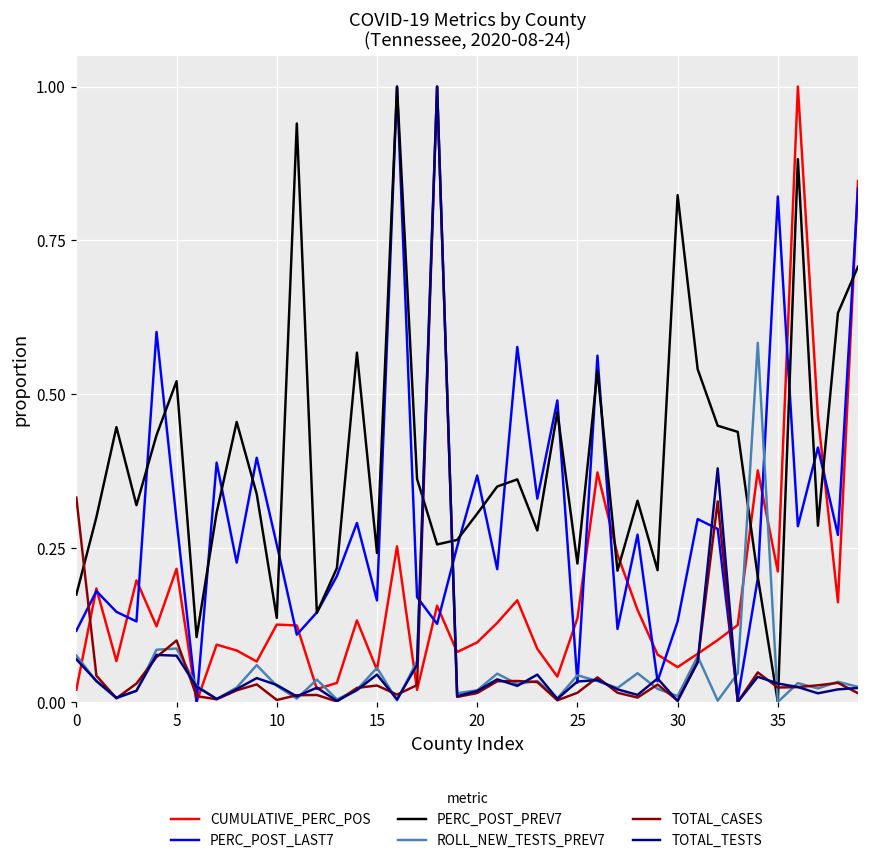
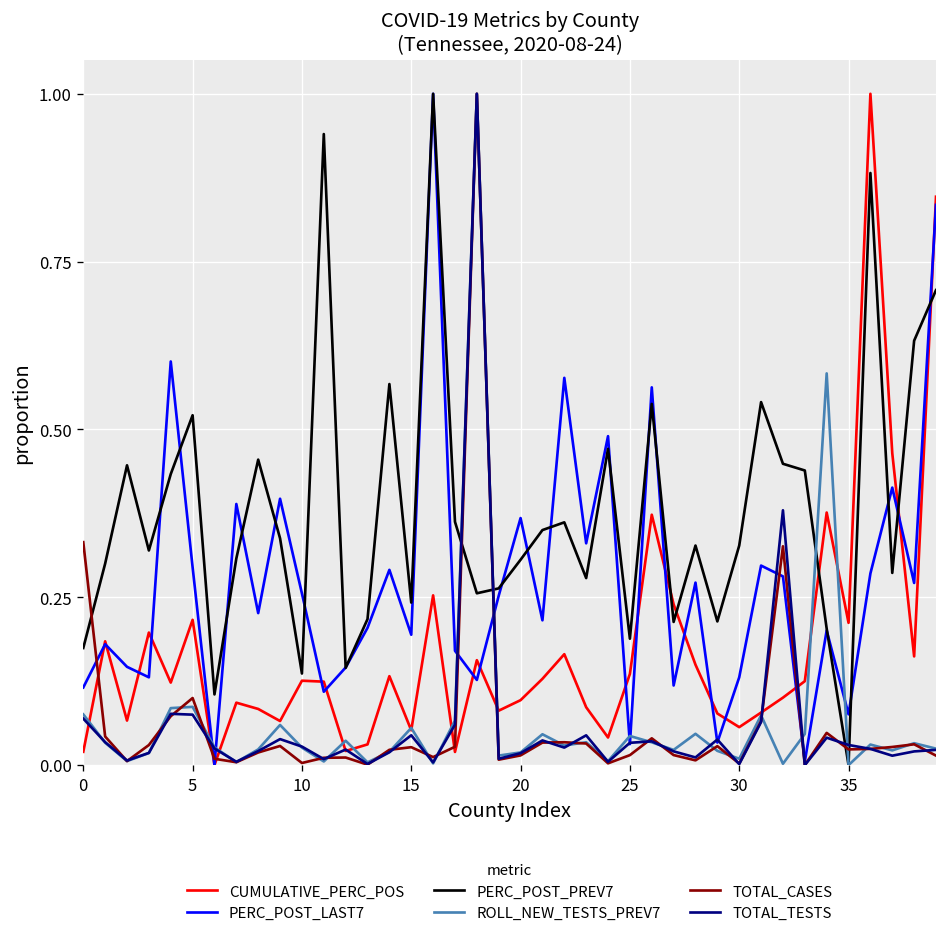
  {
    "CUMULATIVE_PERC_POS": {
      "0": 0.02,
      "5": 0.22,
      "10": 0.13,
      "20": 0.10,
      "25": 0.14,
      "30": 0.06,
      "35": 0.21
    },
    "PERC_POST_LAST7": {
      "0": 0.12,
      "5": 0.29,
      "10": 0.26,
-     "15": 0.16,
+     "15": 0.19,
      "20": 0.37,
      "30": 0.13,
-     "35": 0.82
+     "35": 0.08
    },
    "PERC_POST_PREV7": {
      "0": 0.17,
      "5": 0.52,
      "10": 0.14,
      "15": 0.24,
      "20": 0.31,
-     "25": 0.22,
-     "30": 0.82
+     "25": 0.19,
+     "30": 0.33
    },
    "ROLL_NEW_TESTS_PREV7": {
      "0": 0.08,
      "5": 0.09,
      "25": 0.04,
      "30": 0.01
    },
    "TOTAL_CASES": {
      "0": 0.33,
      "5": 0.10,
      "10": 0.00,
      "15": 0.03,
      "25": 0.01,
      "35": 0.02
    },
    "TOTAL_TESTS": {
      "0": 0.07,
      "5": 0.08,
      "15": 0.04,
      "35": 0.03
    }
  }
